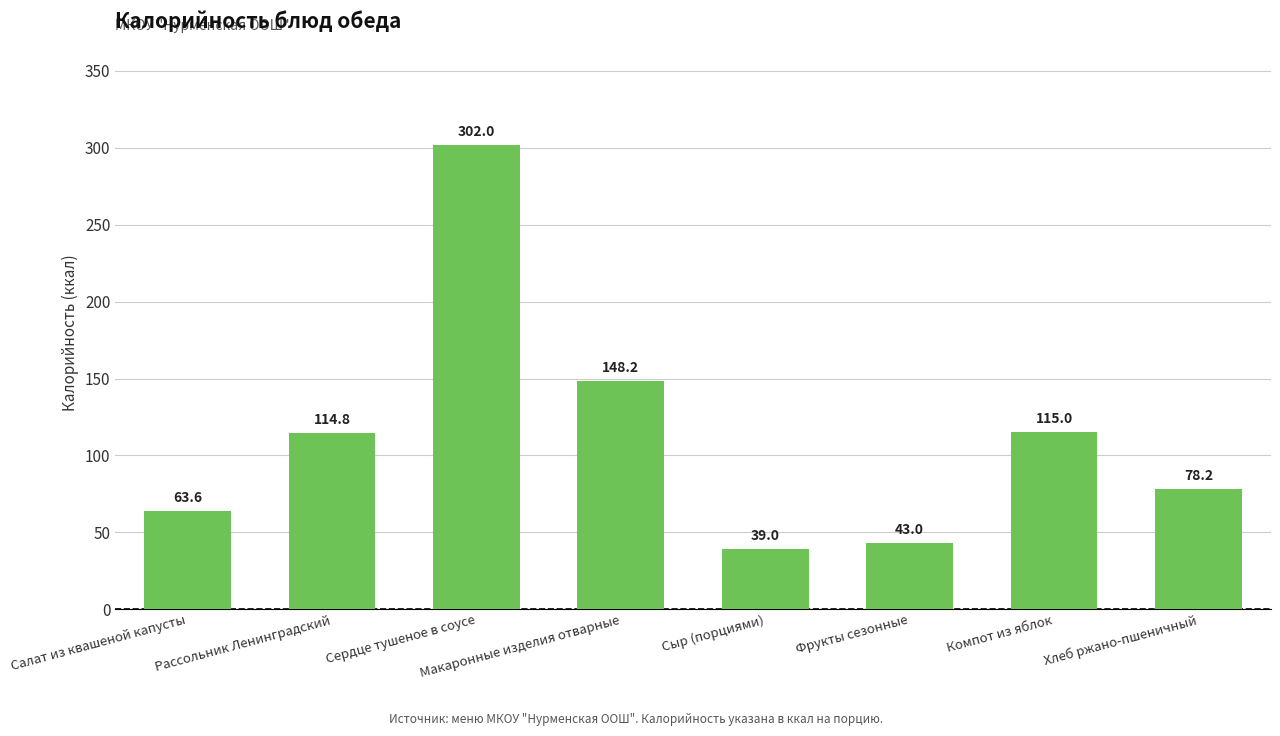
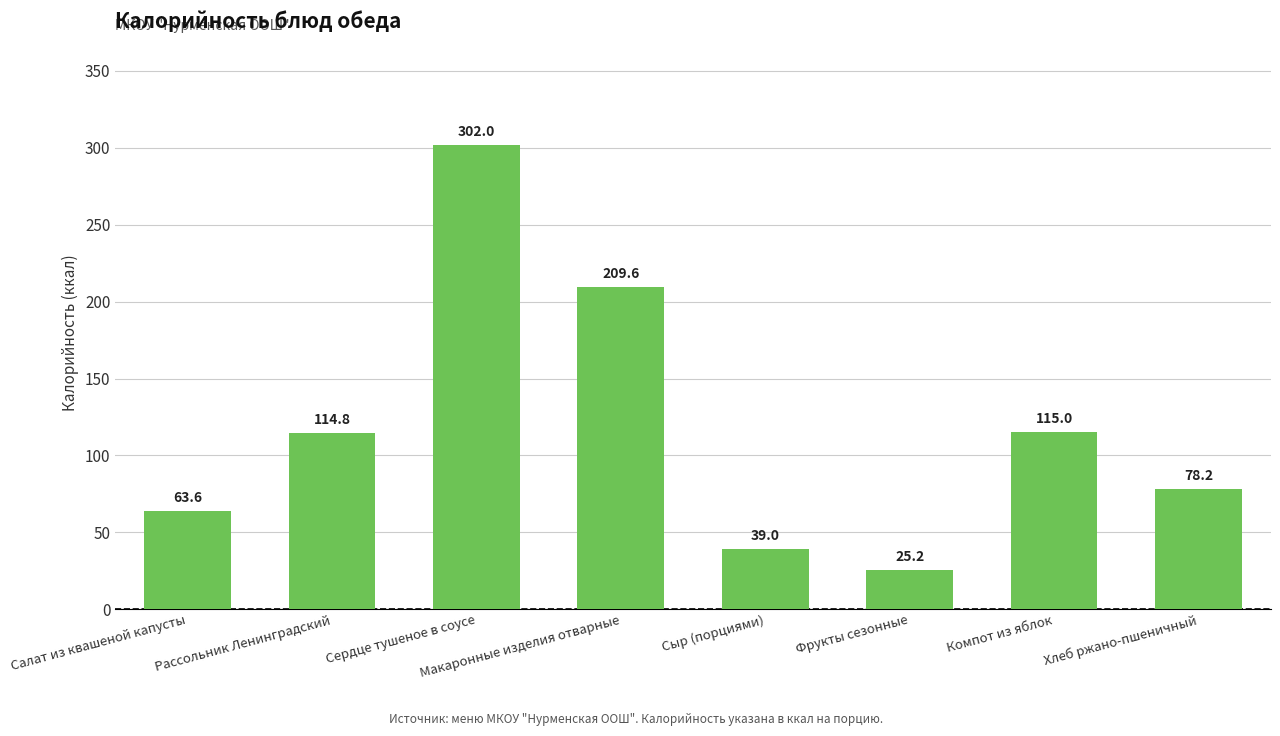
  {
    "Салат из квашеной капусты": 63.6,
    "Рассольник Ленинградский": 114.8,
    "Сердце тушеное в соусе": 302.0,
-   "Макаронные изделия отварные": 148.2,
+   "Макаронные изделия отварные": 209.6,
    "Сыр (порциями)": 39.0,
-   "Фрукты сезонные": 43.0,
+   "Фрукты сезонные": 25.2,
    "Компот из яблок": 115.0,
    "Хлеб ржано-пшеничный": 78.2
  }
